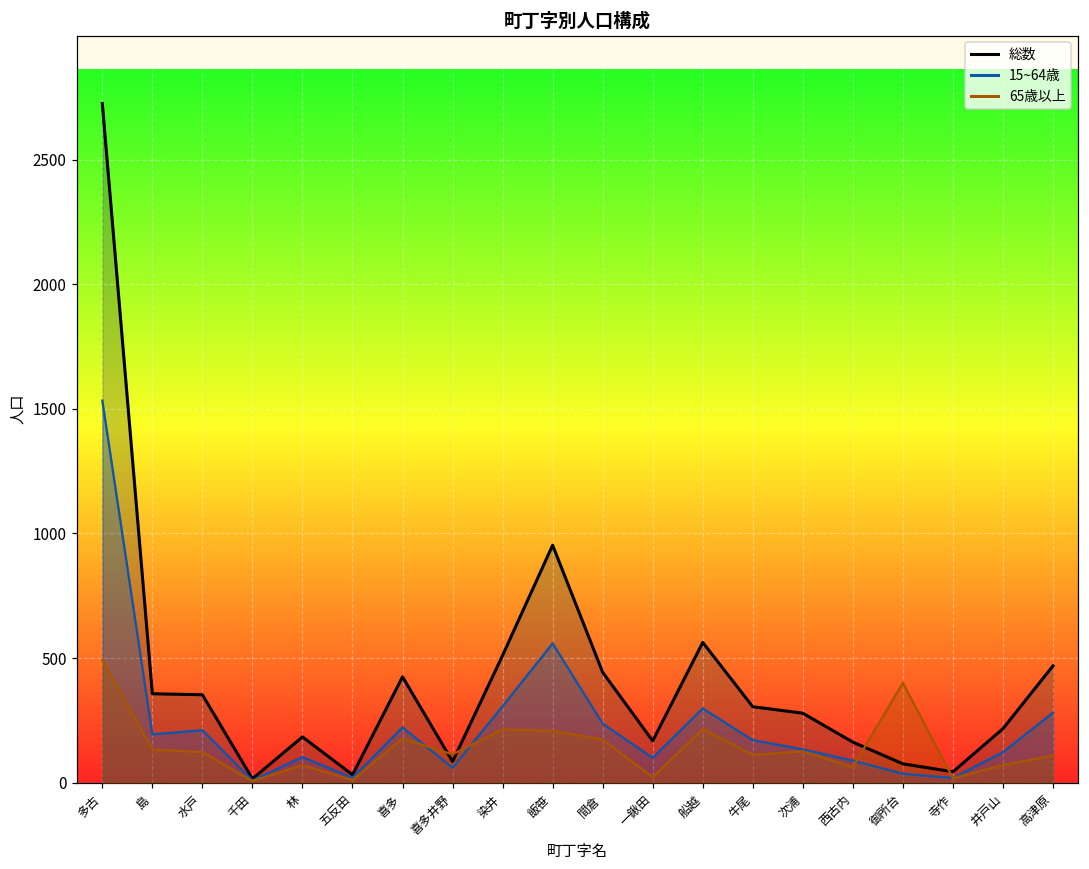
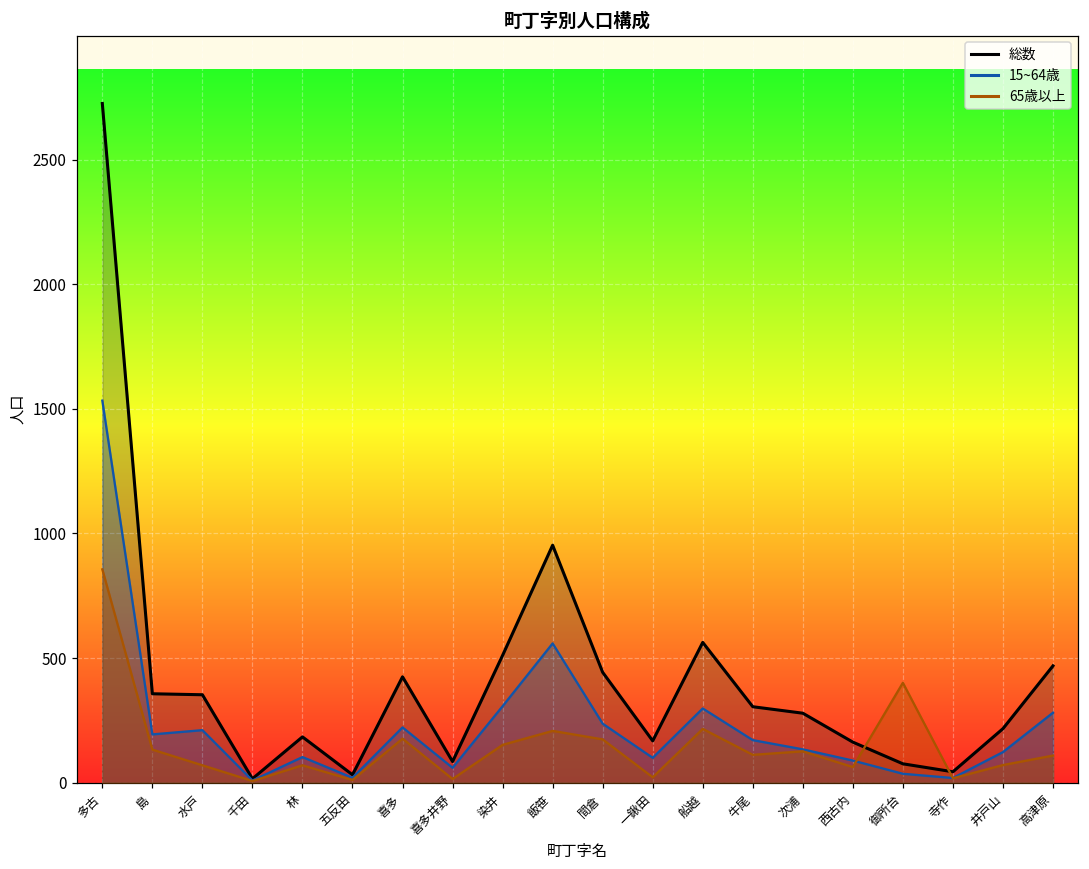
  {
    "65歳以上": {
-     "多古": 490,
+     "多古": 860,
      "島": 130,
-     "水戸": 120,
+     "水戸": 70,
      "林": 70,
      "喜多": 180,
-     "喜多井野": 110,
-     "染井": 210,
+     "喜多井野": 20,
+     "染井": 150,
      "飯笹": 210,
      "間倉": 170,
      "一鍬田": 20,
      "船越": 220,
      "牛尾": 110,
      "西古内": 60,
      "御所台": 400,
      "井戸山": 70,
      "高津原": 110
    }
  }
